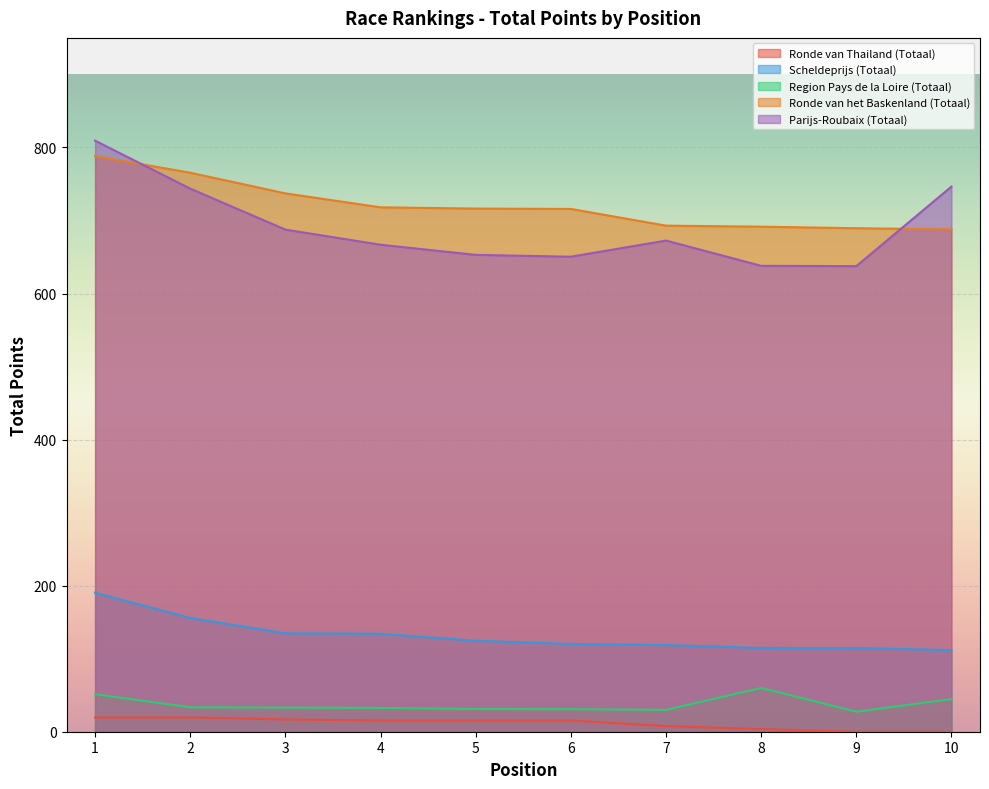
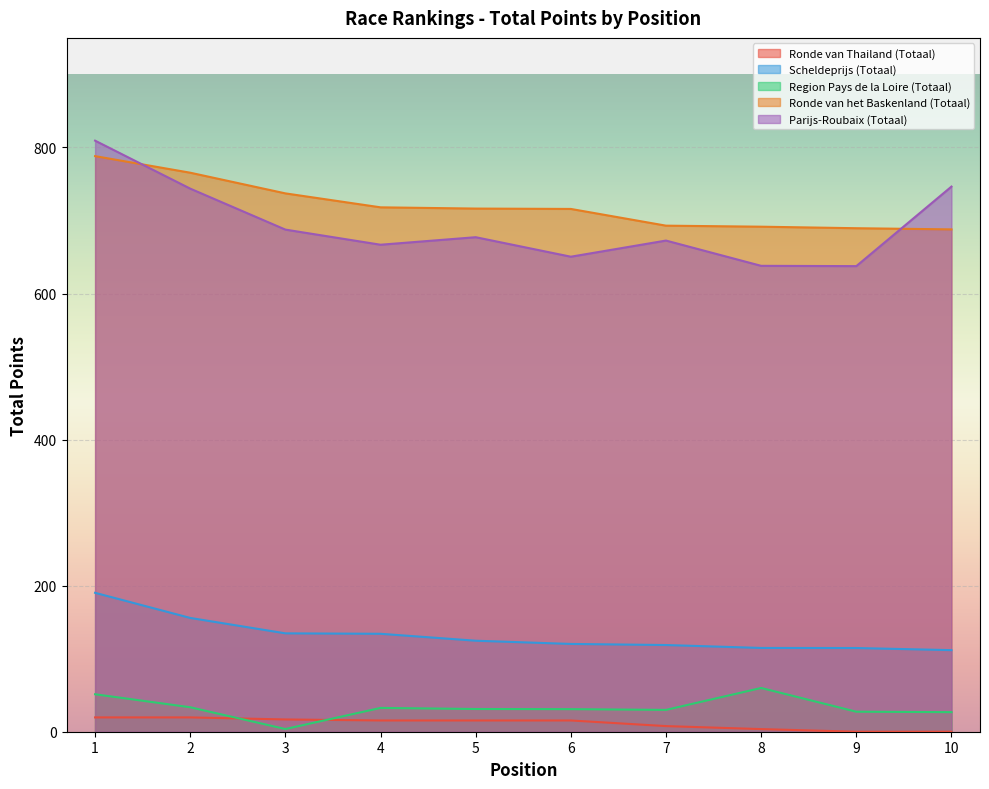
  {
    "Scheldeprijs (Totaal)": {
      "1": 190,
      "2": 160,
      "3": 130,
      "4": 130,
      "5": 120,
      "6": 120,
      "7": 120,
      "8": 110,
      "9": 110,
      "10": 110
    },
    "Region Pays de la Loire (Totaal)": {
      "1": 50,
      "2": 30,
-     "3": 30,
+     "3": 0,
      "4": 30,
      "5": 30,
      "6": 30,
      "7": 30,
      "8": 60,
      "9": 30,
-     "10": 40
+     "10": 30
    },
    "Parijs-Roubaix (Totaal)": {
      "1": 810,
      "2": 740,
      "3": 690,
      "4": 670,
-     "5": 650,
+     "5": 680,
      "6": 650,
      "7": 670,
      "8": 640,
      "9": 640,
      "10": 750
    }
  }
